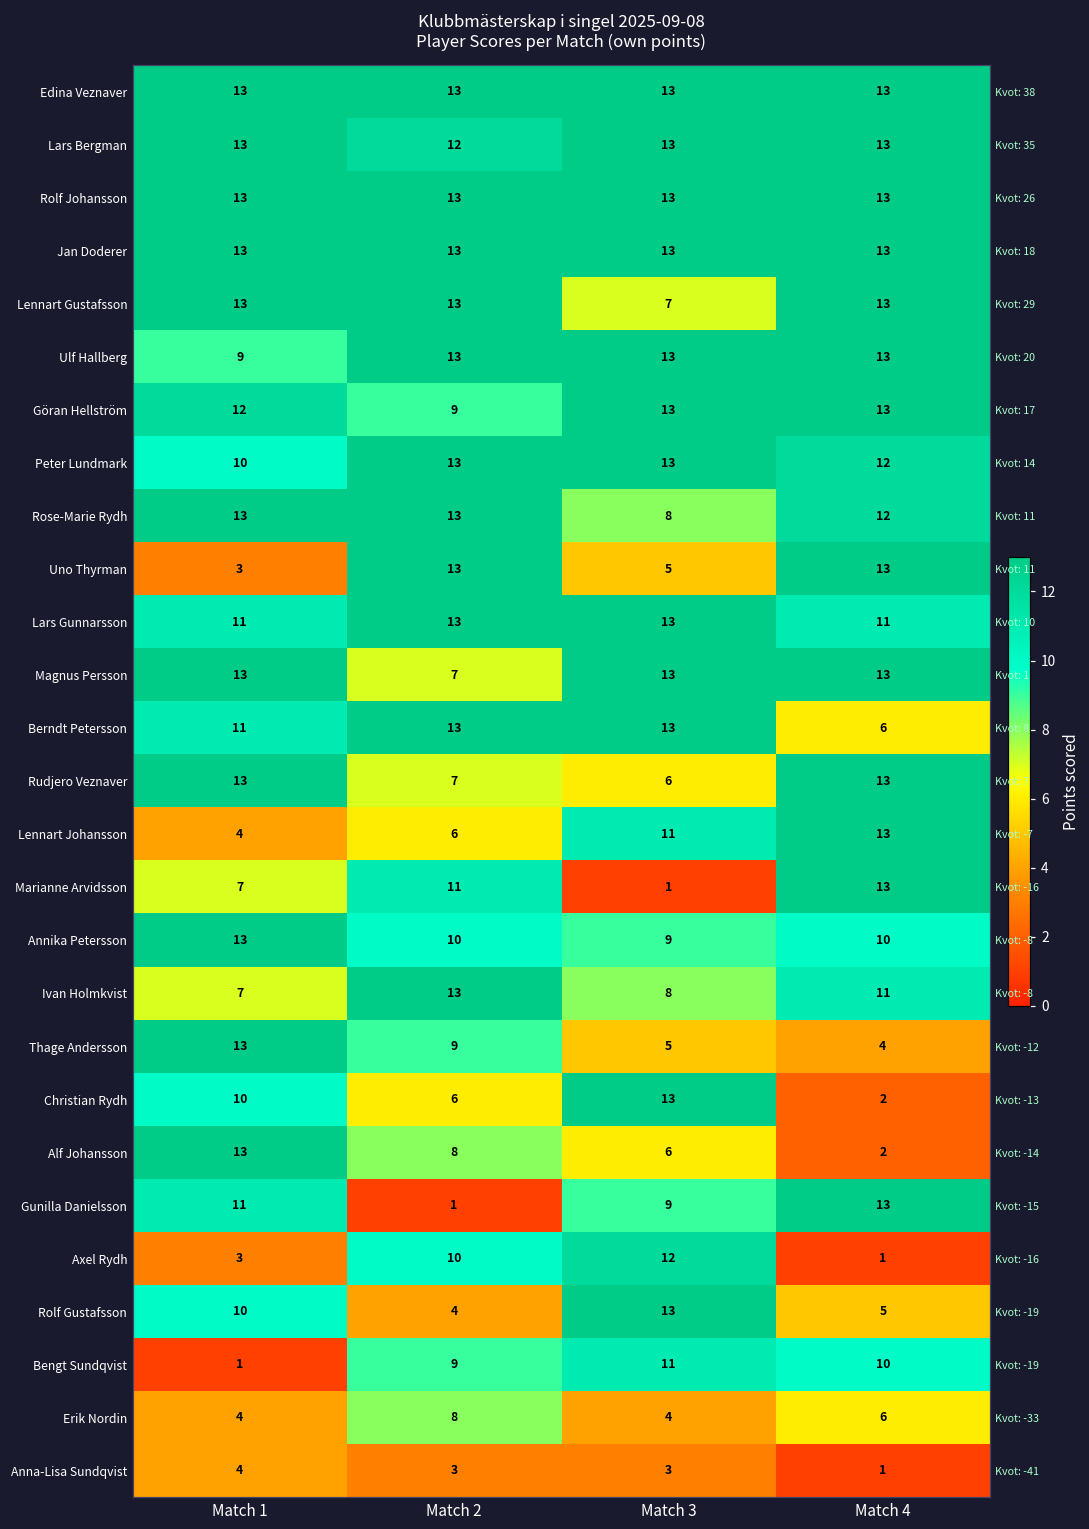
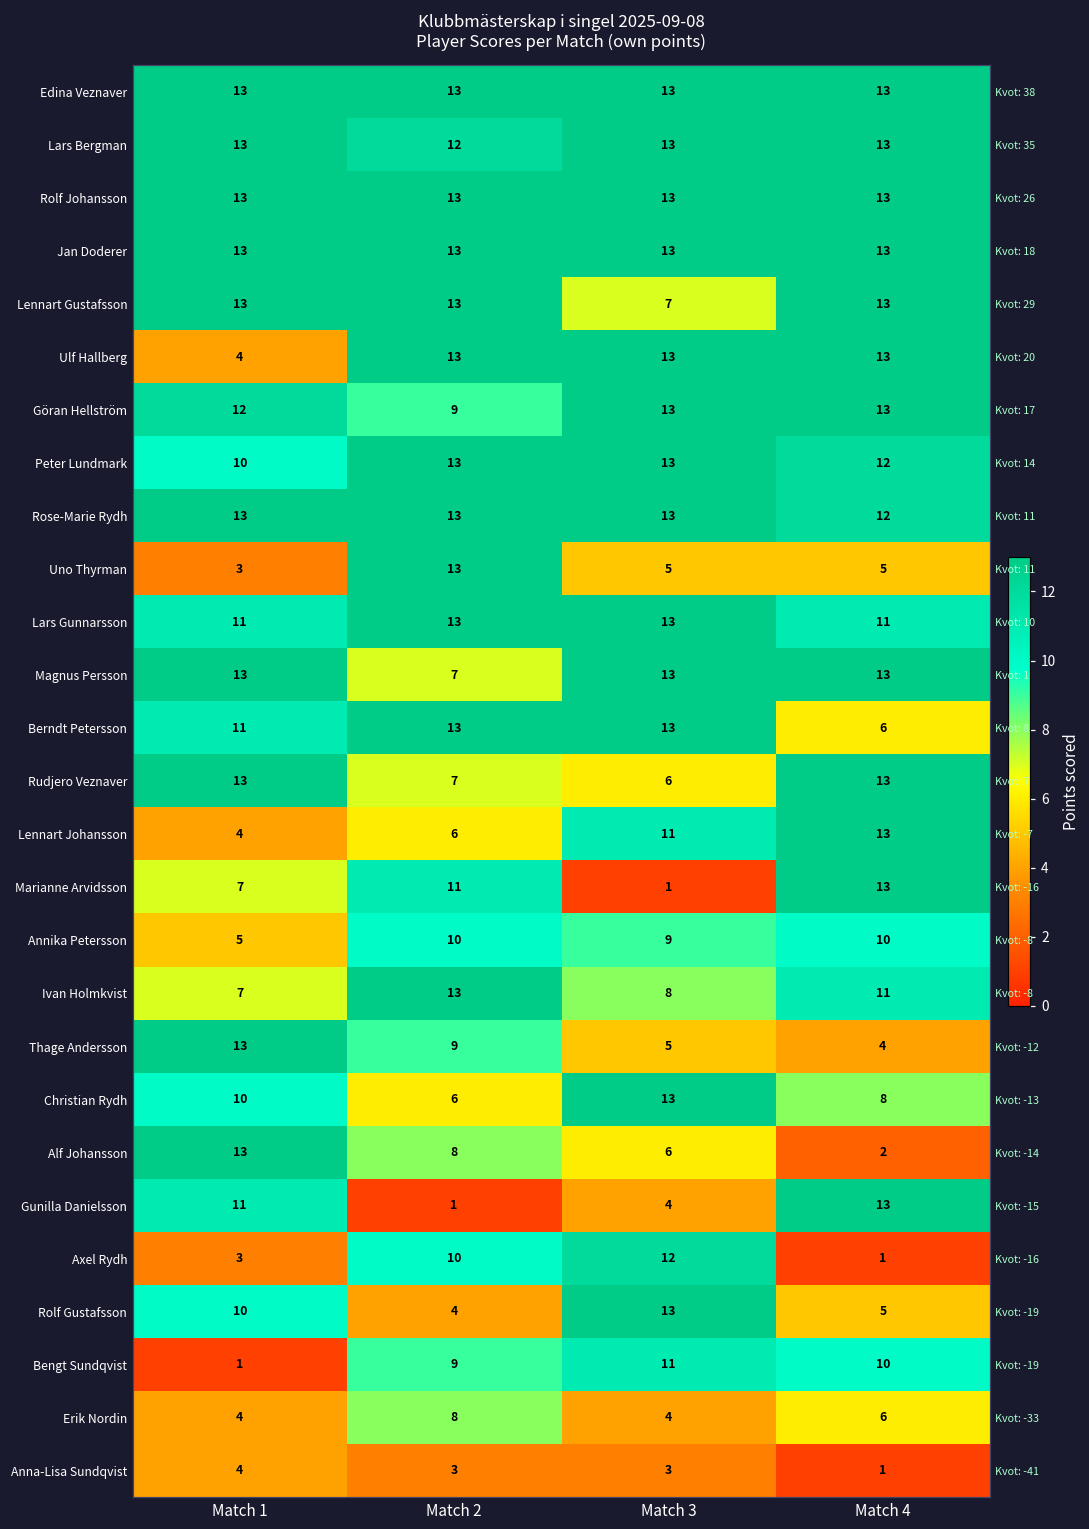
  {
    "Edina Veznaver": {
      "Match 1": 13,
      "Match 2": 13,
      "Match 3": 13,
      "Match 4": 13
    },
    "Lars Bergman": {
      "Match 1": 13,
      "Match 2": 12,
      "Match 3": 13,
      "Match 4": 13
    },
    "Rolf Johansson": {
      "Match 1": 13,
      "Match 2": 13,
      "Match 3": 13,
      "Match 4": 13
    },
    "Jan Doderer": {
      "Match 1": 13,
      "Match 2": 13,
      "Match 3": 13,
      "Match 4": 13
    },
    "Lennart Gustafsson": {
      "Match 1": 13,
      "Match 2": 13,
      "Match 3": 7,
      "Match 4": 13
    },
    "Ulf Hallberg": {
-     "Match 1": 9,
+     "Match 1": 4,
      "Match 2": 13,
      "Match 3": 13,
      "Match 4": 13
    },
    "Göran Hellström": {
      "Match 1": 12,
      "Match 2": 9,
      "Match 3": 13,
      "Match 4": 13
    },
    "Peter Lundmark": {
      "Match 1": 10,
      "Match 2": 13,
      "Match 3": 13,
      "Match 4": 12
    },
    "Rose-Marie Rydh": {
      "Match 1": 13,
      "Match 2": 13,
-     "Match 3": 8,
+     "Match 3": 13,
      "Match 4": 12
    },
    "Uno Thyrman": {
      "Match 1": 3,
      "Match 2": 13,
      "Match 3": 5,
-     "Match 4": 13
+     "Match 4": 5
    },
    "Lars Gunnarsson": {
      "Match 1": 11,
      "Match 2": 13,
      "Match 3": 13,
      "Match 4": 11
    },
    "Magnus Persson": {
      "Match 1": 13,
      "Match 2": 7,
      "Match 3": 13,
      "Match 4": 13
    },
    "Berndt Petersson": {
      "Match 1": 11,
      "Match 2": 13,
      "Match 3": 13,
      "Match 4": 6
    },
    "Rudjero Veznaver": {
      "Match 1": 13,
      "Match 2": 7,
      "Match 3": 6,
      "Match 4": 13
    },
    "Lennart Johansson": {
      "Match 1": 4,
      "Match 2": 6,
      "Match 3": 11,
      "Match 4": 13
    },
    "Marianne Arvidsson": {
      "Match 1": 7,
      "Match 2": 11,
      "Match 3": 1,
      "Match 4": 13
    },
    "Annika Petersson": {
-     "Match 1": 13,
+     "Match 1": 5,
      "Match 2": 10,
      "Match 3": 9,
      "Match 4": 10
    },
    "Ivan Holmkvist": {
      "Match 1": 7,
      "Match 2": 13,
      "Match 3": 8,
      "Match 4": 11
    },
    "Thage Andersson": {
      "Match 1": 13,
      "Match 2": 9,
      "Match 3": 5,
      "Match 4": 4
    },
    "Christian Rydh": {
      "Match 1": 10,
      "Match 2": 6,
      "Match 3": 13,
-     "Match 4": 2
+     "Match 4": 8
    },
    "Alf Johansson": {
      "Match 1": 13,
      "Match 2": 8,
      "Match 3": 6,
      "Match 4": 2
    },
    "Gunilla Danielsson": {
      "Match 1": 11,
      "Match 2": 1,
-     "Match 3": 9,
+     "Match 3": 4,
      "Match 4": 13
    },
    "Axel Rydh": {
      "Match 1": 3,
      "Match 2": 10,
      "Match 3": 12,
      "Match 4": 1
    },
    "Rolf Gustafsson": {
      "Match 1": 10,
      "Match 2": 4,
      "Match 3": 13,
      "Match 4": 5
    },
    "Bengt Sundqvist": {
      "Match 1": 1,
      "Match 2": 9,
      "Match 3": 11,
      "Match 4": 10
    },
    "Erik Nordin": {
      "Match 1": 4,
      "Match 2": 8,
      "Match 3": 4,
      "Match 4": 6
    },
    "Anna-Lisa Sundqvist": {
      "Match 1": 4,
      "Match 2": 3,
      "Match 3": 3,
      "Match 4": 1
    }
  }
